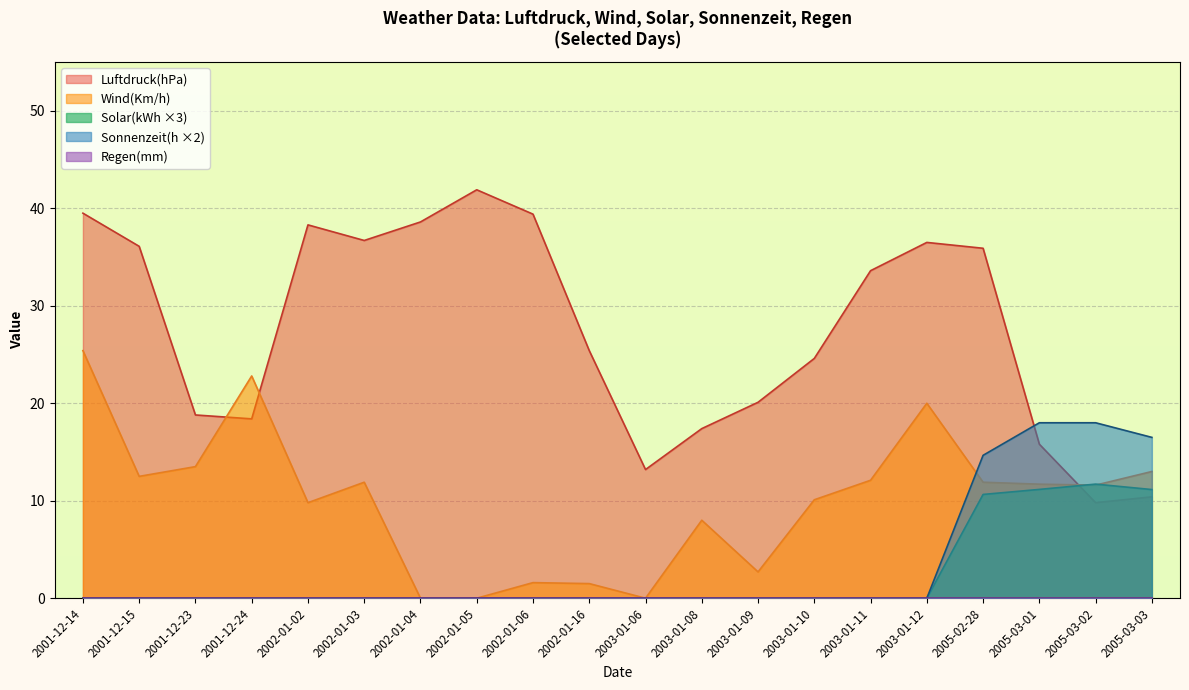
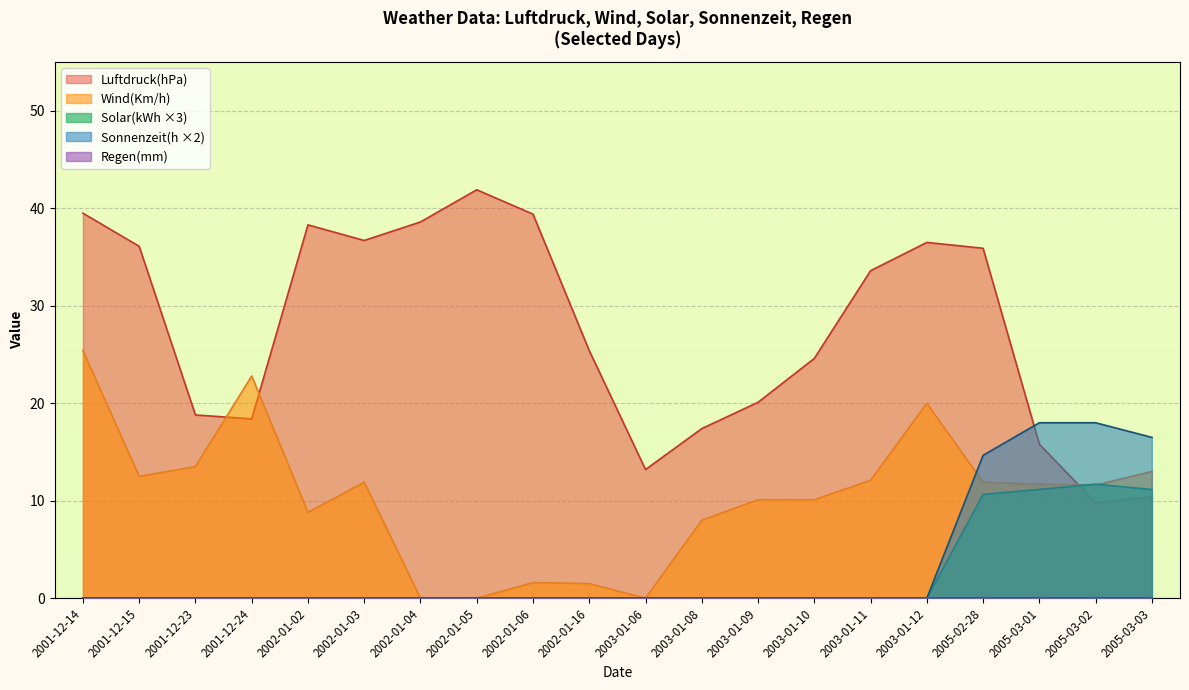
  {
    "Luftdruck(hPa)": {
      "2001-12-14": 40,
      "2001-12-15": 36,
      "2001-12-23": 19,
      "2001-12-24": 18,
      "2002-01-02": 38,
      "2002-01-03": 37,
      "2002-01-04": 39,
      "2002-01-05": 42,
      "2002-01-06": 39,
      "2002-01-16": 25,
      "2003-01-06": 13,
      "2003-01-08": 17,
      "2003-01-09": 20,
      "2003-01-10": 25,
      "2003-01-11": 34,
      "2003-01-12": 37,
      "2005-02-28": 36,
      "2005-03-01": 16,
      "2005-03-02": 10,
      "2005-03-03": 10
    },
    "Wind(Km/h)": {
      "2001-12-14": 25,
      "2001-12-15": 13,
      "2001-12-23": 14,
      "2001-12-24": 23,
-     "2002-01-02": 10,
+     "2002-01-02": 9,
      "2002-01-03": 12,
      "2002-01-06": 2,
      "2002-01-16": 2,
      "2003-01-08": 8,
-     "2003-01-09": 3,
+     "2003-01-09": 10,
      "2003-01-10": 10,
      "2003-01-11": 12,
      "2003-01-12": 20,
      "2005-02-28": 12,
      "2005-03-01": 12,
      "2005-03-03": 13
    },
    "Solar(kWh ×3)": {
      "2005-02-28": 11,
      "2005-03-01": 11,
      "2005-03-03": 11
    },
    "Sonnenzeit(h ×2)": {
      "2005-02-28": 15,
      "2005-03-01": 18,
      "2005-03-02": 18,
      "2005-03-03": 17
    },
    "Regen(mm)": {
      "2005-02-28": 0,
      "2005-03-01": 0,
      "2005-03-02": 0,
      "2005-03-03": 0
    }
  }
